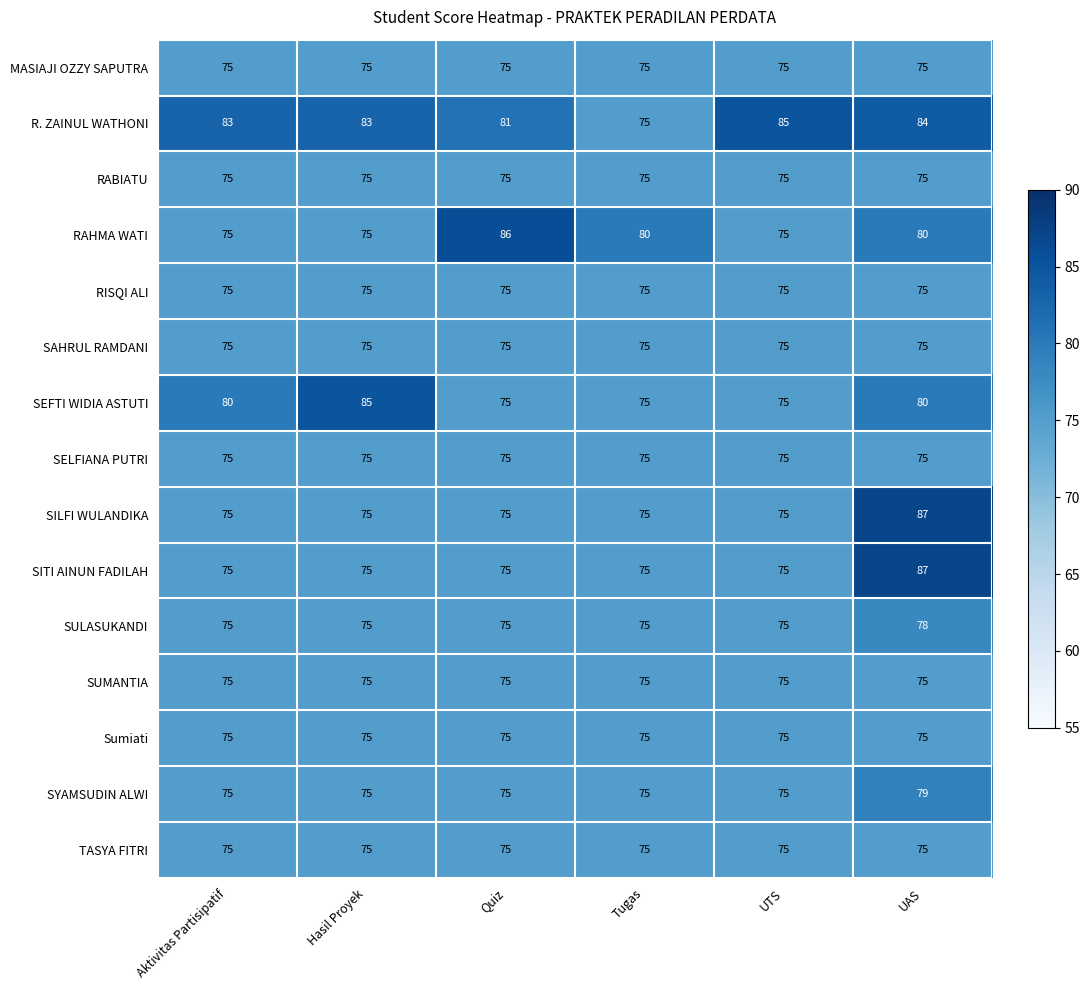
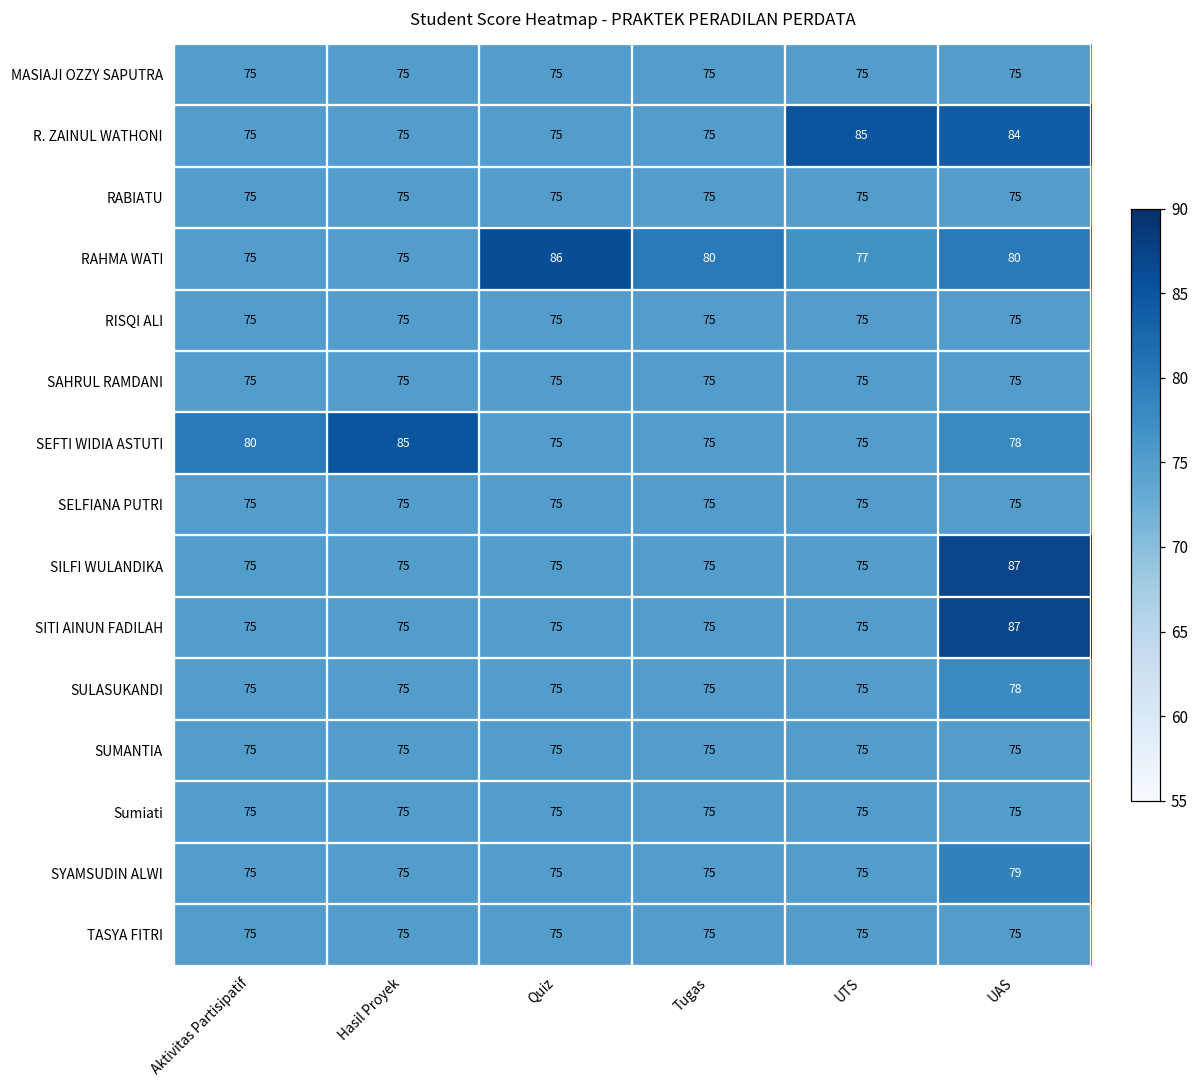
  {
    "MASIAJI OZZY SAPUTRA": {
      "Aktivitas Partisipatif": 75,
      "Hasil Proyek": 75,
      "Quiz": 75,
      "Tugas": 75,
      "UTS": 75,
      "UAS": 75
    },
    "R. ZAINUL WATHONI": {
-     "Aktivitas Partisipatif": 83,
-     "Hasil Proyek": 83,
-     "Quiz": 81,
+     "Aktivitas Partisipatif": 75,
+     "Hasil Proyek": 75,
+     "Quiz": 75,
      "Tugas": 75,
      "UTS": 85,
      "UAS": 84
    },
    "RABIATU": {
      "Aktivitas Partisipatif": 75,
      "Hasil Proyek": 75,
      "Quiz": 75,
      "Tugas": 75,
      "UTS": 75,
      "UAS": 75
    },
    "RAHMA WATI": {
      "Aktivitas Partisipatif": 75,
      "Hasil Proyek": 75,
      "Quiz": 86,
      "Tugas": 80,
-     "UTS": 75,
+     "UTS": 77,
      "UAS": 80
    },
    "RISQI ALI": {
      "Aktivitas Partisipatif": 75,
      "Hasil Proyek": 75,
      "Quiz": 75,
      "Tugas": 75,
      "UTS": 75,
      "UAS": 75
    },
    "SAHRUL RAMDANI": {
      "Aktivitas Partisipatif": 75,
      "Hasil Proyek": 75,
      "Quiz": 75,
      "Tugas": 75,
      "UTS": 75,
      "UAS": 75
    },
    "SEFTI WIDIA ASTUTI": {
      "Aktivitas Partisipatif": 80,
      "Hasil Proyek": 85,
      "Quiz": 75,
      "Tugas": 75,
      "UTS": 75,
-     "UAS": 80
+     "UAS": 78
    },
    "SELFIANA PUTRI": {
      "Aktivitas Partisipatif": 75,
      "Hasil Proyek": 75,
      "Quiz": 75,
      "Tugas": 75,
      "UTS": 75,
      "UAS": 75
    },
    "SILFI WULANDIKA": {
      "Aktivitas Partisipatif": 75,
      "Hasil Proyek": 75,
      "Quiz": 75,
      "Tugas": 75,
      "UTS": 75,
      "UAS": 87
    },
    "SITI AINUN FADILAH": {
      "Aktivitas Partisipatif": 75,
      "Hasil Proyek": 75,
      "Quiz": 75,
      "Tugas": 75,
      "UTS": 75,
      "UAS": 87
    },
    "SULASUKANDI": {
      "Aktivitas Partisipatif": 75,
      "Hasil Proyek": 75,
      "Quiz": 75,
      "Tugas": 75,
      "UTS": 75,
      "UAS": 78
    },
    "SUMANTIA": {
      "Aktivitas Partisipatif": 75,
      "Hasil Proyek": 75,
      "Quiz": 75,
      "Tugas": 75,
      "UTS": 75,
      "UAS": 75
    },
    "Sumiati": {
      "Aktivitas Partisipatif": 75,
      "Hasil Proyek": 75,
      "Quiz": 75,
      "Tugas": 75,
      "UTS": 75,
      "UAS": 75
    },
    "SYAMSUDIN ALWI": {
      "Aktivitas Partisipatif": 75,
      "Hasil Proyek": 75,
      "Quiz": 75,
      "Tugas": 75,
      "UTS": 75,
      "UAS": 79
    },
    "TASYA FITRI": {
      "Aktivitas Partisipatif": 75,
      "Hasil Proyek": 75,
      "Quiz": 75,
      "Tugas": 75,
      "UTS": 75,
      "UAS": 75
    }
  }
